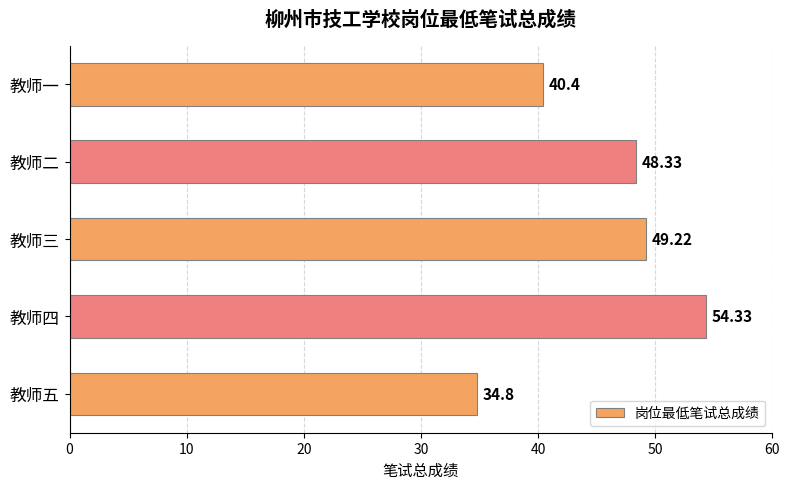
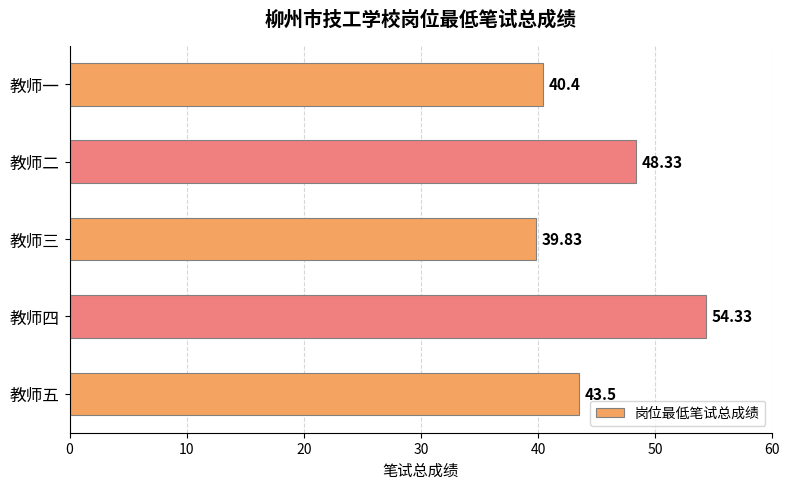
  {
    "教师一": 40.4,
    "教师二": 48.33,
-   "教师三": 49.22,
+   "教师三": 39.83,
    "教师四": 54.33,
-   "教师五": 34.8
+   "教师五": 43.5
  }
